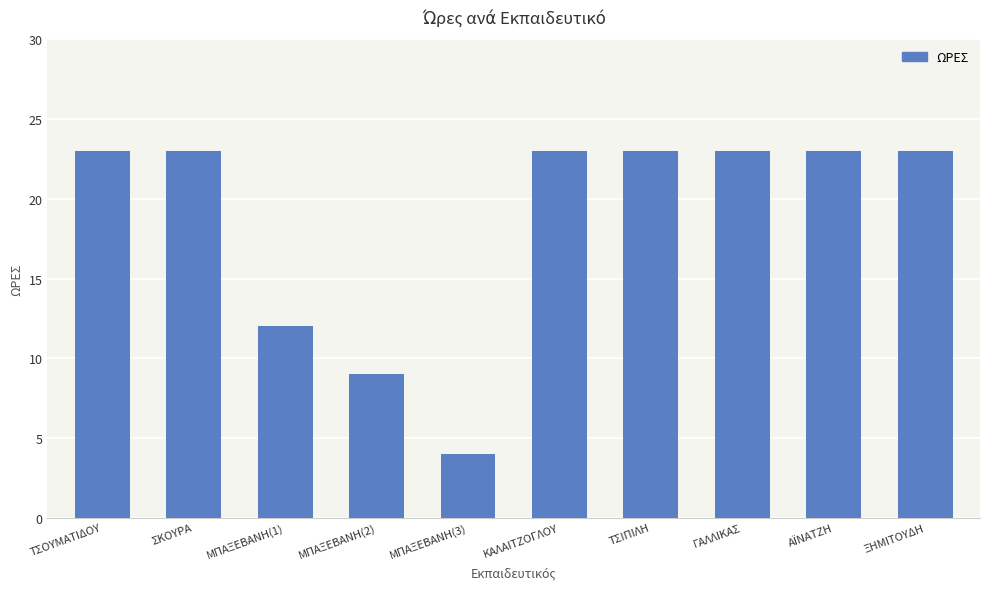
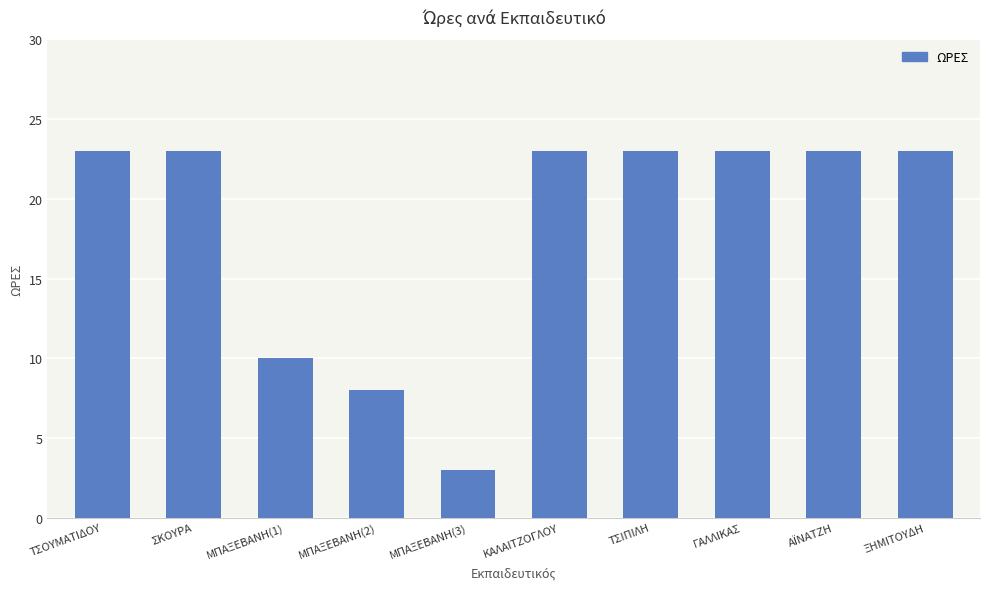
  {
    "ΤΣΟΥΜΑΤΙΔΟΥ": 23,
    "ΣΚΟΥΡΑ": 23,
-   "ΜΠΑΞΕΒΑΝΗ(1)": 12,
-   "ΜΠΑΞΕΒΑΝΗ(2)": 9,
-   "ΜΠΑΞΕΒΑΝΗ(3)": 4,
+   "ΜΠΑΞΕΒΑΝΗ(1)": 10,
+   "ΜΠΑΞΕΒΑΝΗ(2)": 8,
+   "ΜΠΑΞΕΒΑΝΗ(3)": 3,
    "ΚΑΛΑΙΤΖΟΓΛΟΥ": 23,
    "ΤΣΙΠΙΛΗ": 23,
    "ΓΑΛΛΙΚΑΣ": 23,
    "ΑΪΝΑΤΖΗ": 23,
    "ΞΗΜΙΤΟΥΔΗ": 23
  }
